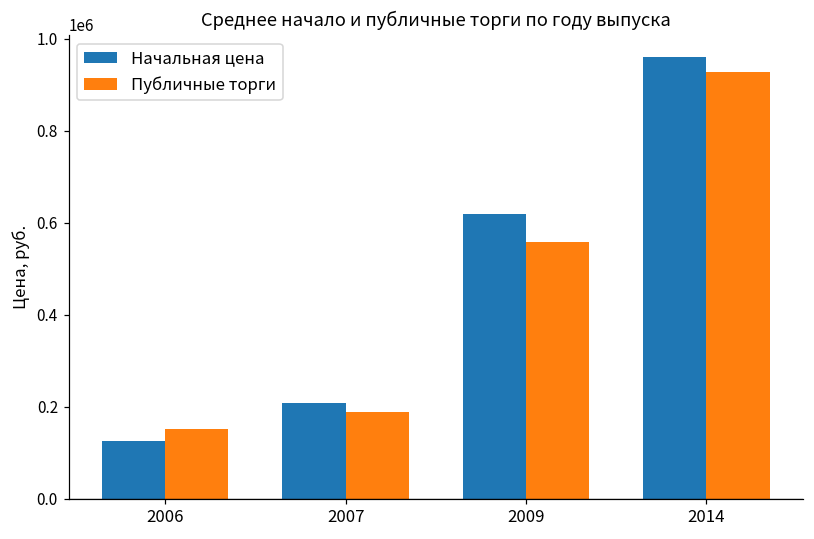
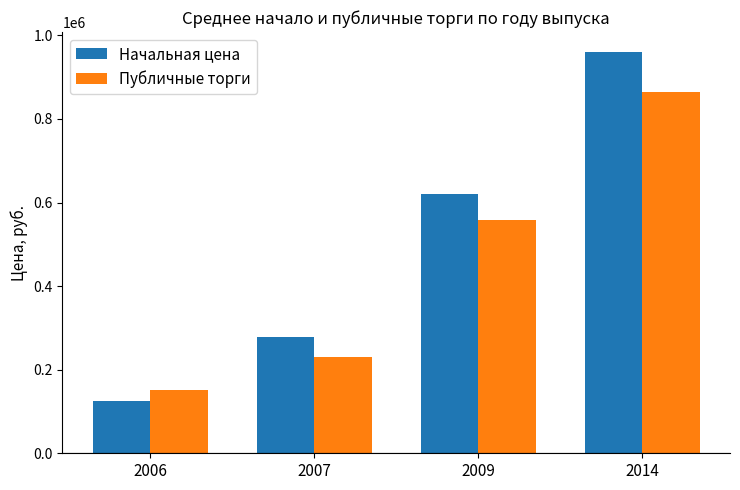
  {
    "Начальная цена": {
      "2006": 120000,
-     "2007": 210000,
+     "2007": 280000,
      "2009": 620000,
      "2014": 960000
    },
    "Публичные торги": {
      "2006": 150000,
-     "2007": 190000,
+     "2007": 230000,
      "2009": 560000,
-     "2014": 930000
+     "2014": 860000
    }
  }
